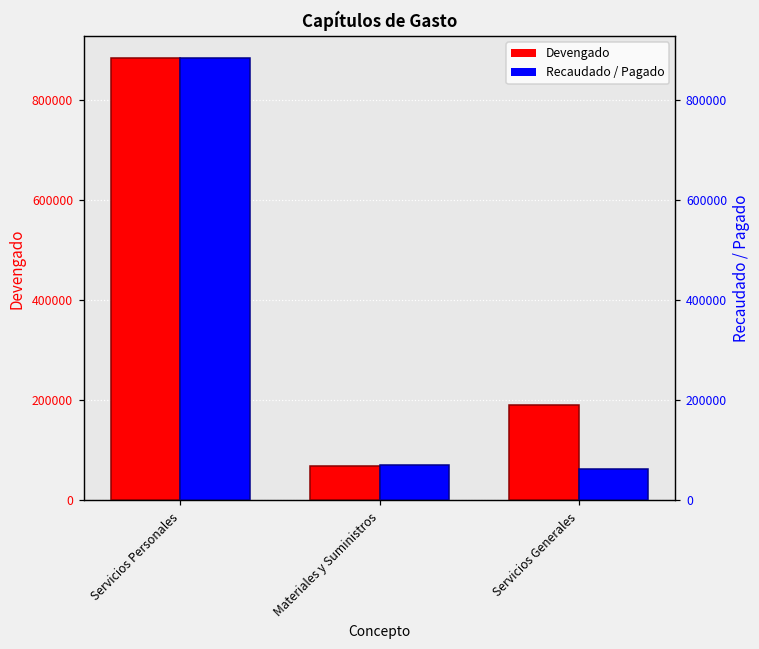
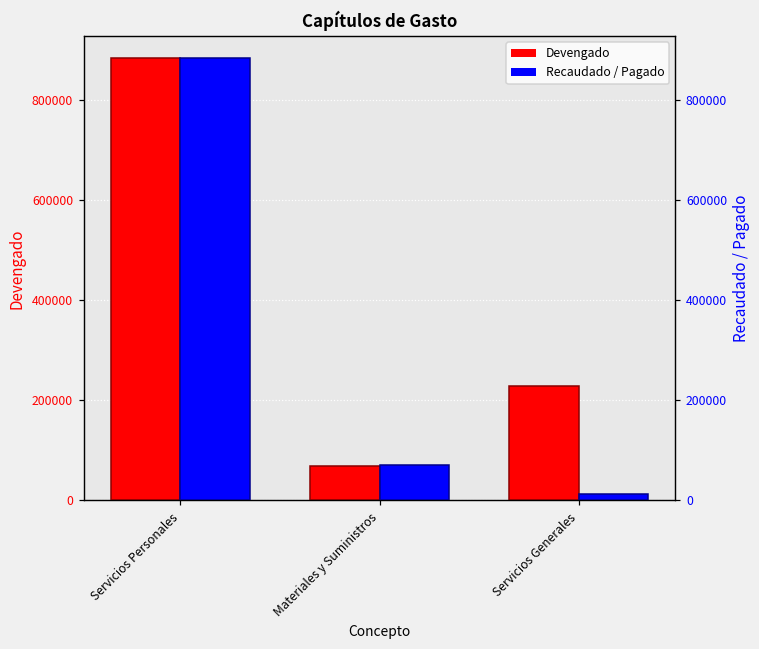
  {
    "Devengado": {
      "Servicios Personales": 880000,
      "Materiales y Suministros": 70000,
-     "Servicios Generales": 190000
+     "Servicios Generales": 230000
    },
    "Recaudado / Pagado": {
      "Servicios Personales": 880000,
      "Materiales y Suministros": 70000,
-     "Servicios Generales": 60000
+     "Servicios Generales": 10000
    }
  }
